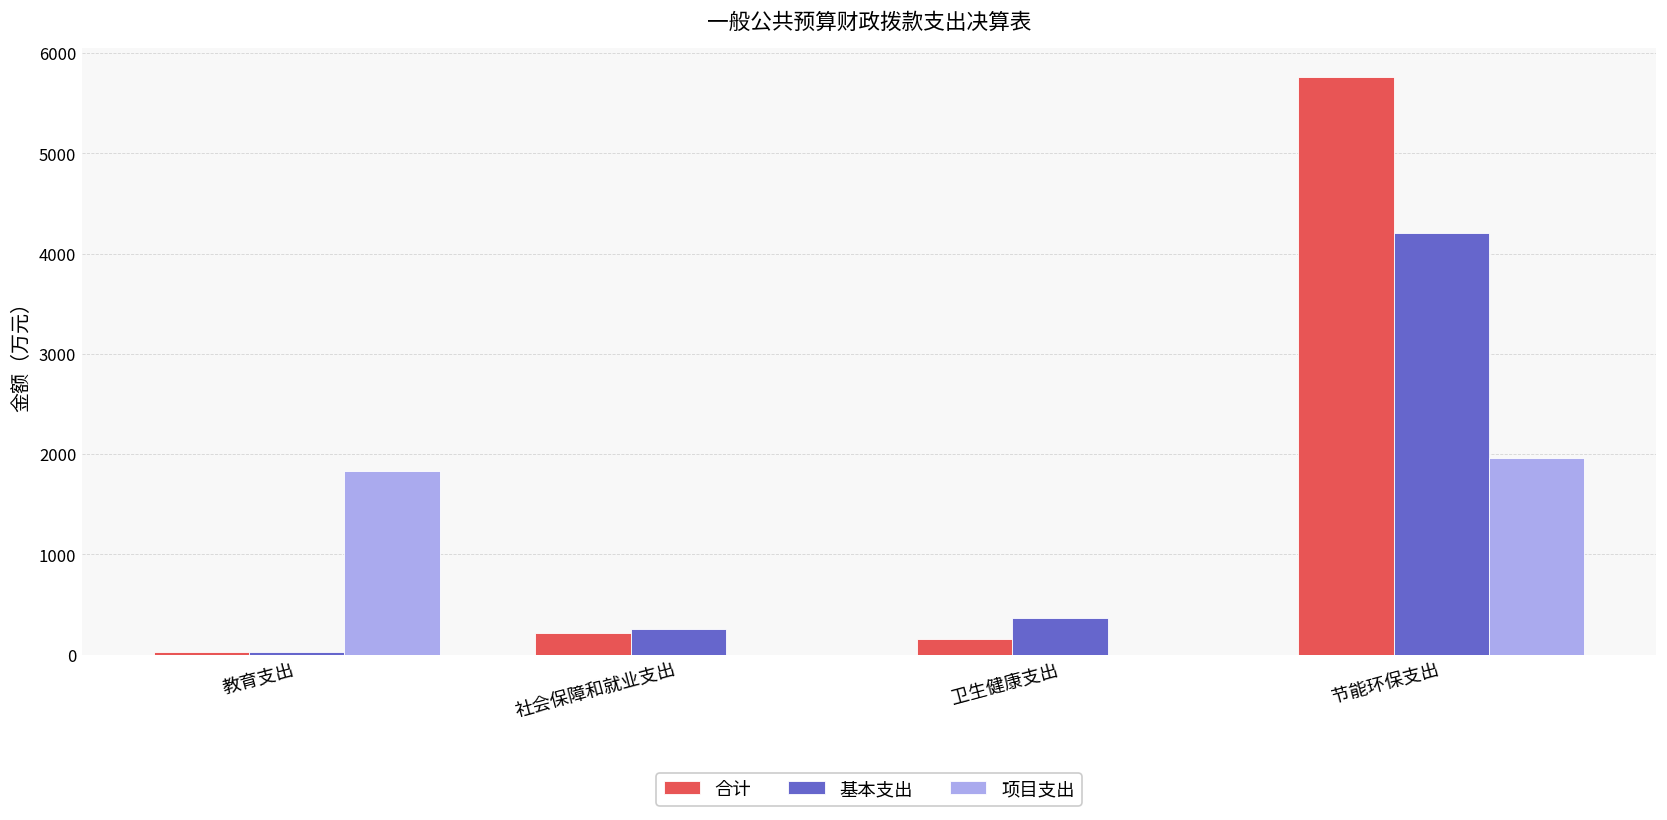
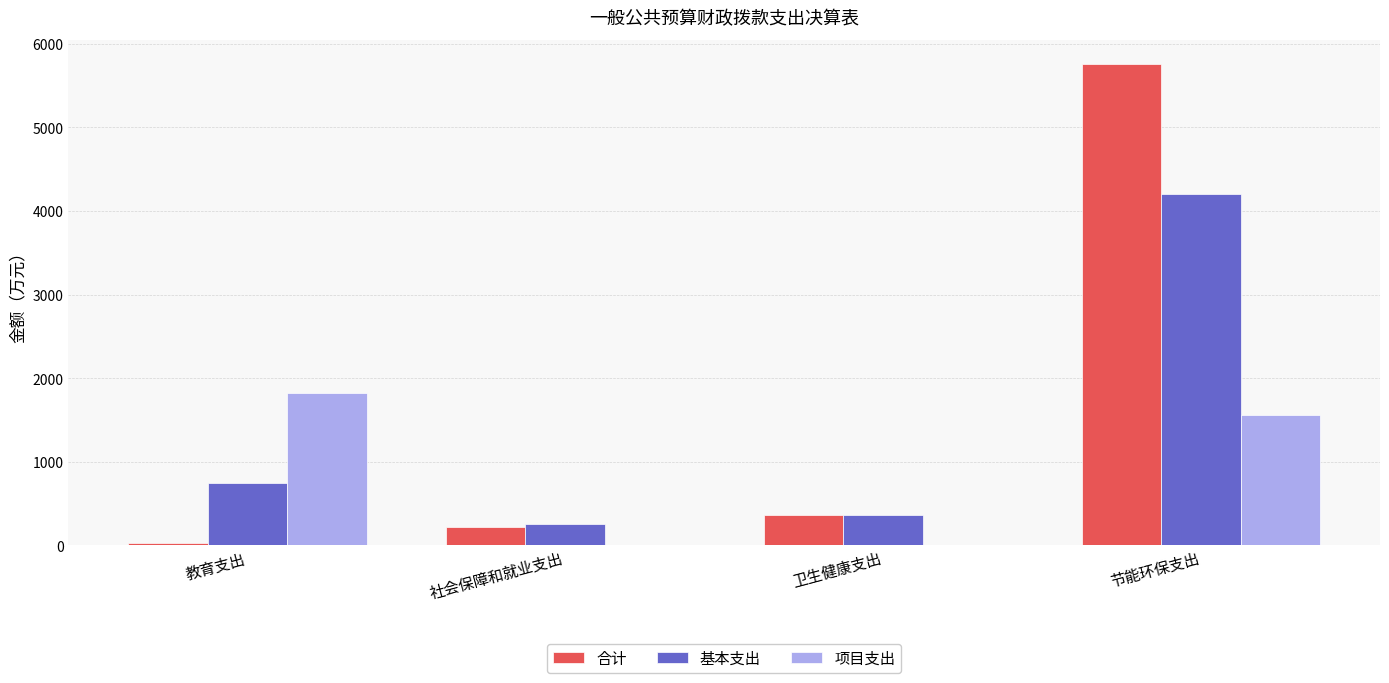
  {
    "合计": {
      "社会保障和就业支出": 200,
-     "卫生健康支出": 200,
+     "卫生健康支出": 400,
      "节能环保支出": 5800
    },
    "基本支出": {
-     "教育支出": 0,
+     "教育支出": 700,
      "社会保障和就业支出": 300,
      "卫生健康支出": 400,
      "节能环保支出": 4200
    },
    "项目支出": {
      "教育支出": 1800,
      "社会保障和就业支出": 0,
      "卫生健康支出": 0,
-     "节能环保支出": 2000
+     "节能环保支出": 1600
    }
  }
